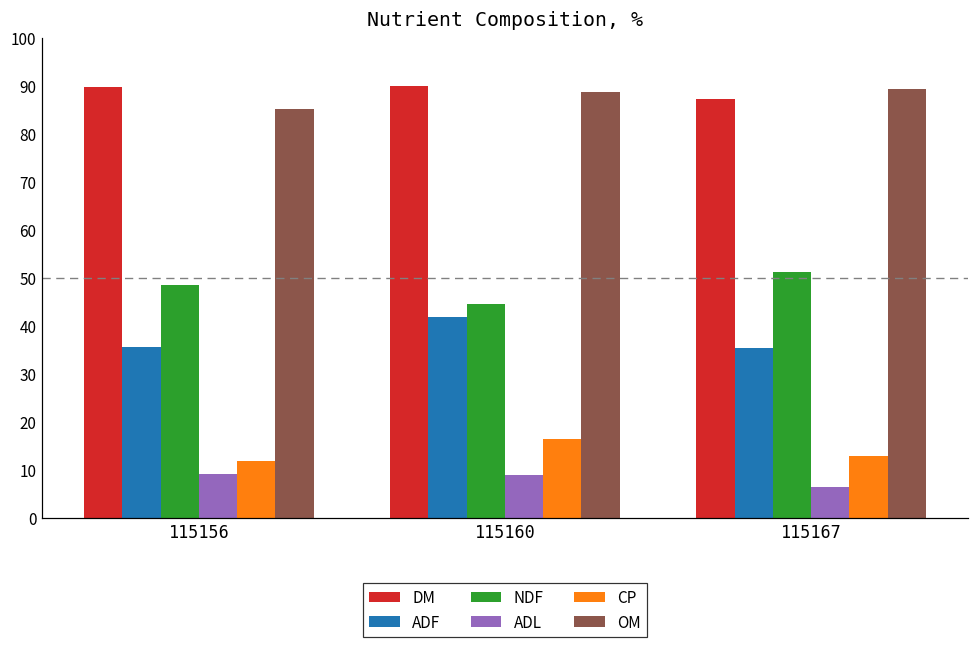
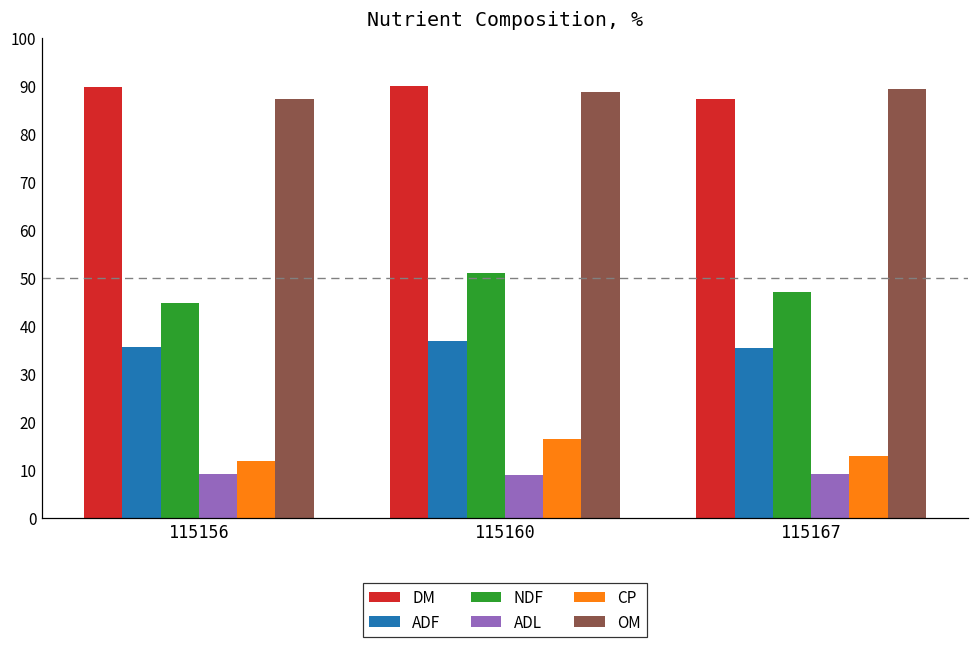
  {
    "DM": {
      "115156": 90,
      "115160": 90,
      "115167": 87
    },
    "ADF": {
      "115156": 36,
-     "115160": 42,
+     "115160": 37,
      "115167": 36
    },
    "NDF": {
-     "115156": 49,
-     "115160": 45,
-     "115167": 51
+     "115156": 45,
+     "115160": 51,
+     "115167": 47
    },
    "ADL": {
      "115156": 9,
      "115160": 9,
-     "115167": 6
+     "115167": 9
    },
    "CP": {
      "115156": 12,
      "115160": 17,
      "115167": 13
    },
    "OM": {
-     "115156": 85,
+     "115156": 87,
      "115160": 89,
      "115167": 89
    }
  }
